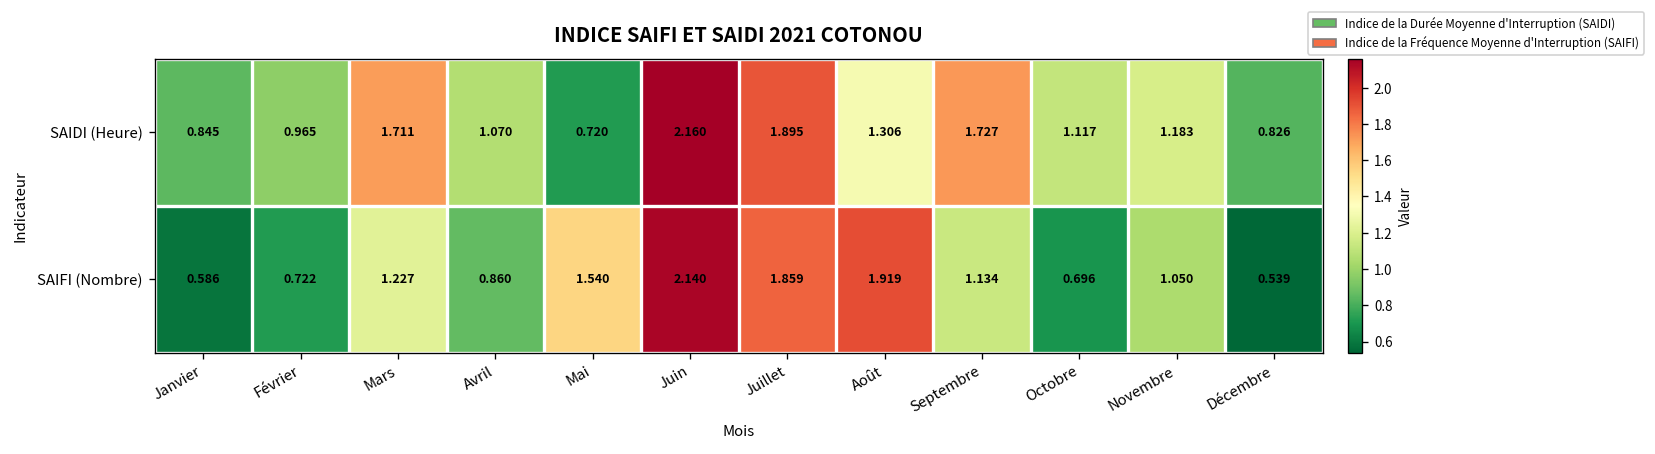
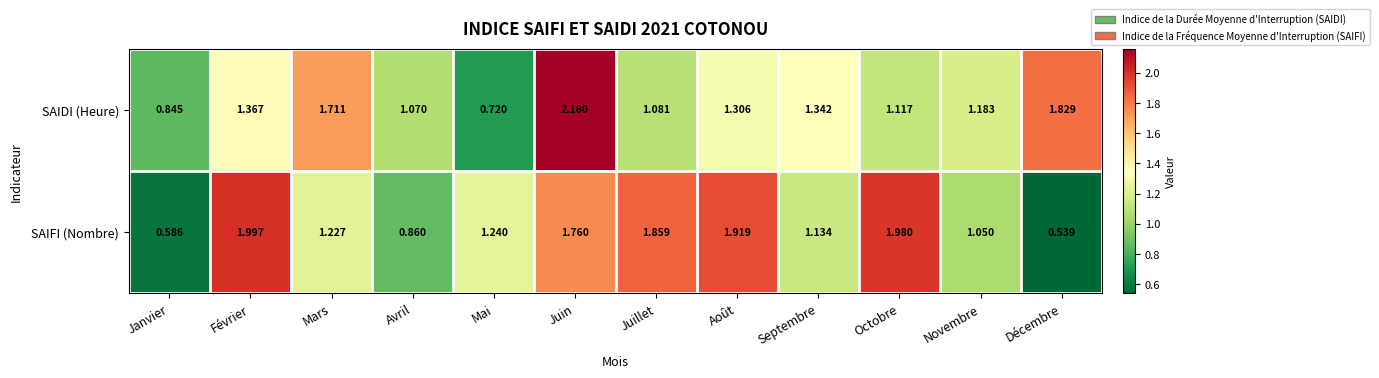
  {
    "SAIDI (Heure)": {
      "Janvier": 0.845,
-     "Février": 0.965,
+     "Février": 1.367,
      "Mars": 1.711,
      "Avril": 1.070,
      "Mai": 0.720,
      "Juin": 2.160,
-     "Juillet": 1.895,
+     "Juillet": 1.081,
      "Août": 1.306,
-     "Septembre": 1.727,
+     "Septembre": 1.342,
      "Octobre": 1.117,
      "Novembre": 1.183,
-     "Décembre": 0.826
+     "Décembre": 1.829
    },
    "SAIFI (Nombre)": {
      "Janvier": 0.586,
-     "Février": 0.722,
+     "Février": 1.997,
      "Mars": 1.227,
      "Avril": 0.860,
-     "Mai": 1.540,
-     "Juin": 2.140,
+     "Mai": 1.240,
+     "Juin": 1.760,
      "Juillet": 1.859,
      "Août": 1.919,
      "Septembre": 1.134,
-     "Octobre": 0.696,
+     "Octobre": 1.980,
      "Novembre": 1.050,
      "Décembre": 0.539
    }
  }
